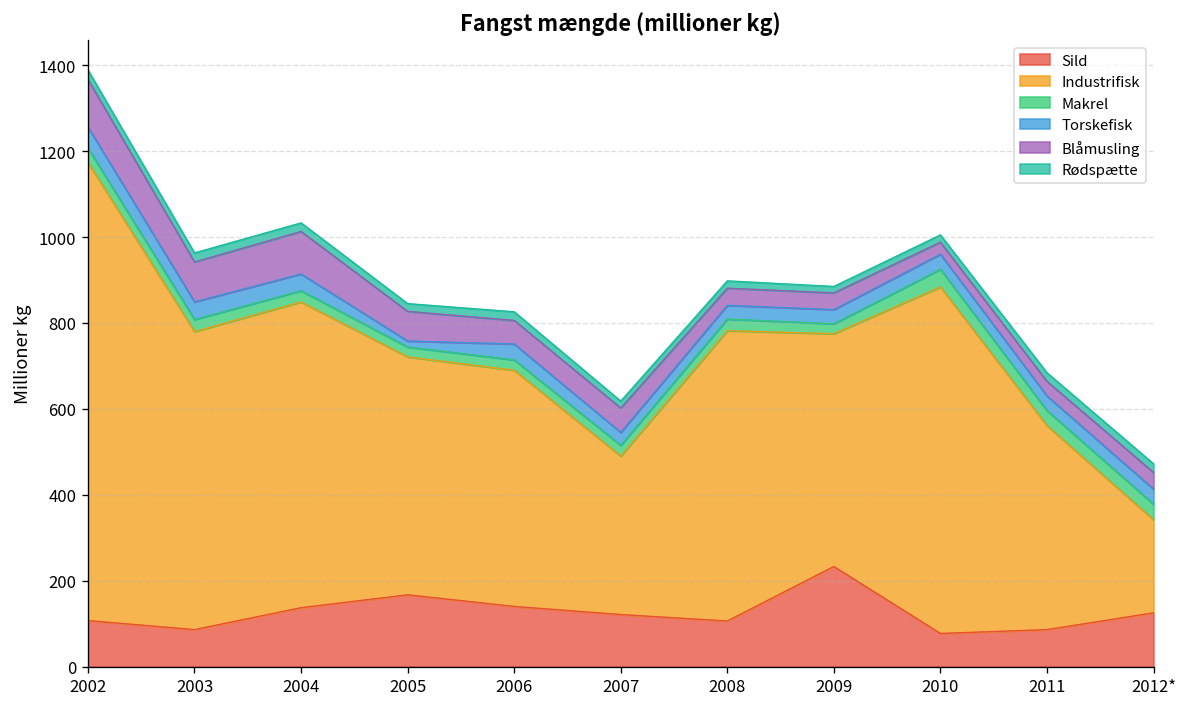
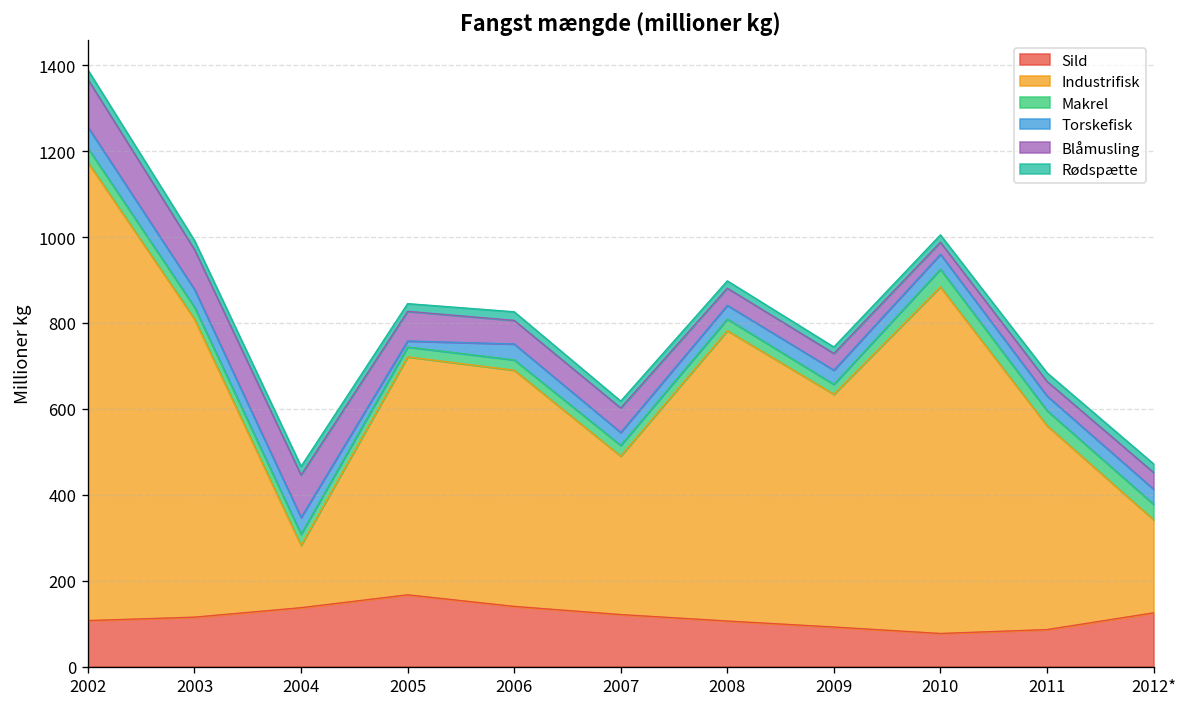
  {
    "Sild": {
      "2002": 110,
-     "2003": 90,
+     "2003": 120,
      "2004": 140,
      "2005": 170,
      "2006": 140,
      "2007": 120,
      "2008": 110,
-     "2009": 230,
+     "2009": 90,
      "2010": 80,
      "2011": 90,
      "2012*": 130
    },
    "Industrifisk": {
      "2002": 1070,
      "2003": 690,
-     "2004": 710,
+     "2004": 150,
      "2005": 550,
      "2006": 550,
      "2007": 370,
      "2008": 680,
      "2009": 540,
      "2010": 810,
      "2011": 480,
      "2012*": 220
    },
    "Torskefisk": {
      "2002": 50,
      "2003": 40,
      "2004": 40,
      "2005": 10,
      "2006": 40,
      "2007": 30,
      "2008": 30,
      "2009": 30,
      "2010": 40,
      "2011": 30,
      "2012*": 40
    },
    "Blåmusling": {
      "2002": 110,
      "2003": 90,
      "2004": 100,
      "2005": 70,
      "2006": 60,
      "2007": 60,
      "2008": 40,
      "2009": 40,
      "2010": 30,
      "2011": 30,
      "2012*": 40
    }
  }
